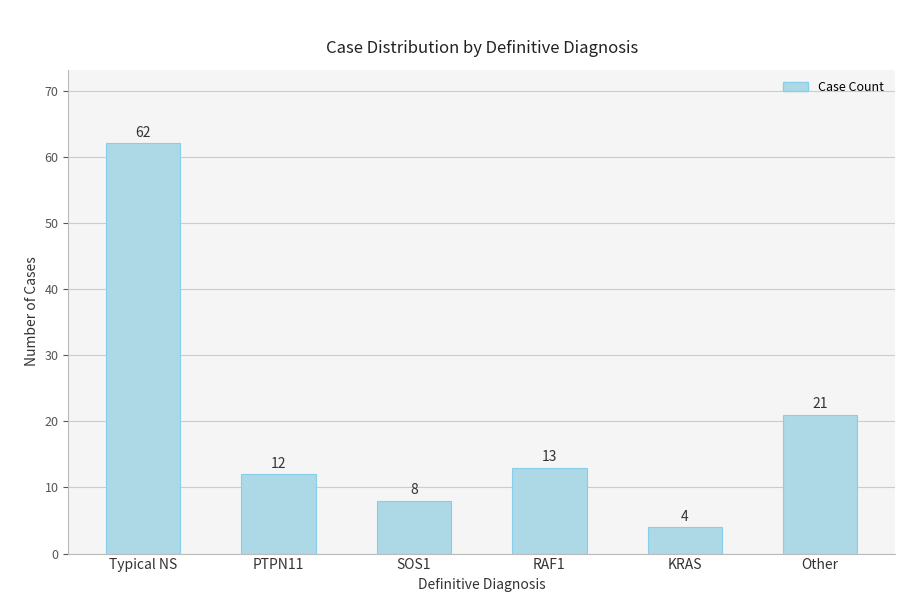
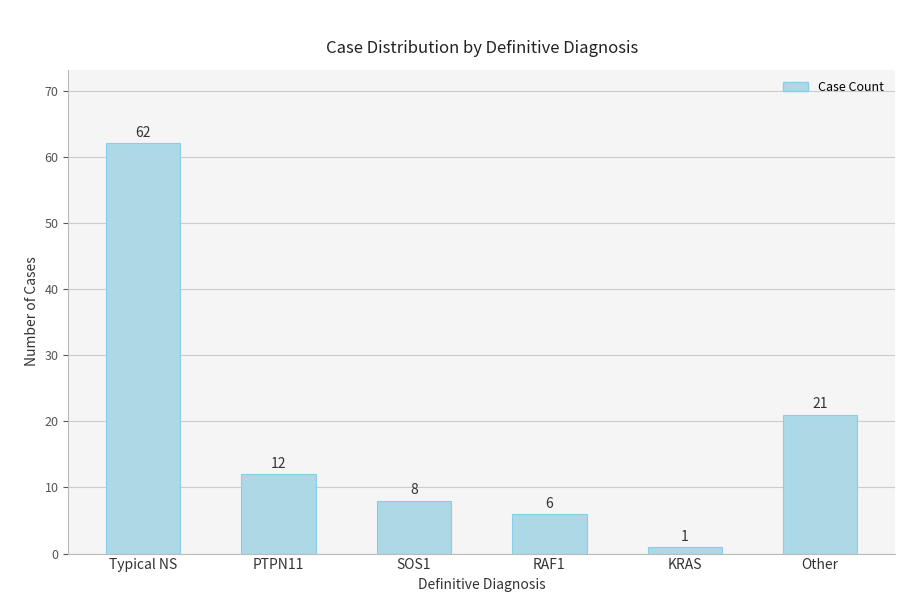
  {
    "Typical NS": 62,
    "PTPN11": 12,
    "SOS1": 8,
-   "RAF1": 13,
-   "KRAS": 4,
+   "RAF1": 6,
+   "KRAS": 1,
    "Other": 21
  }
